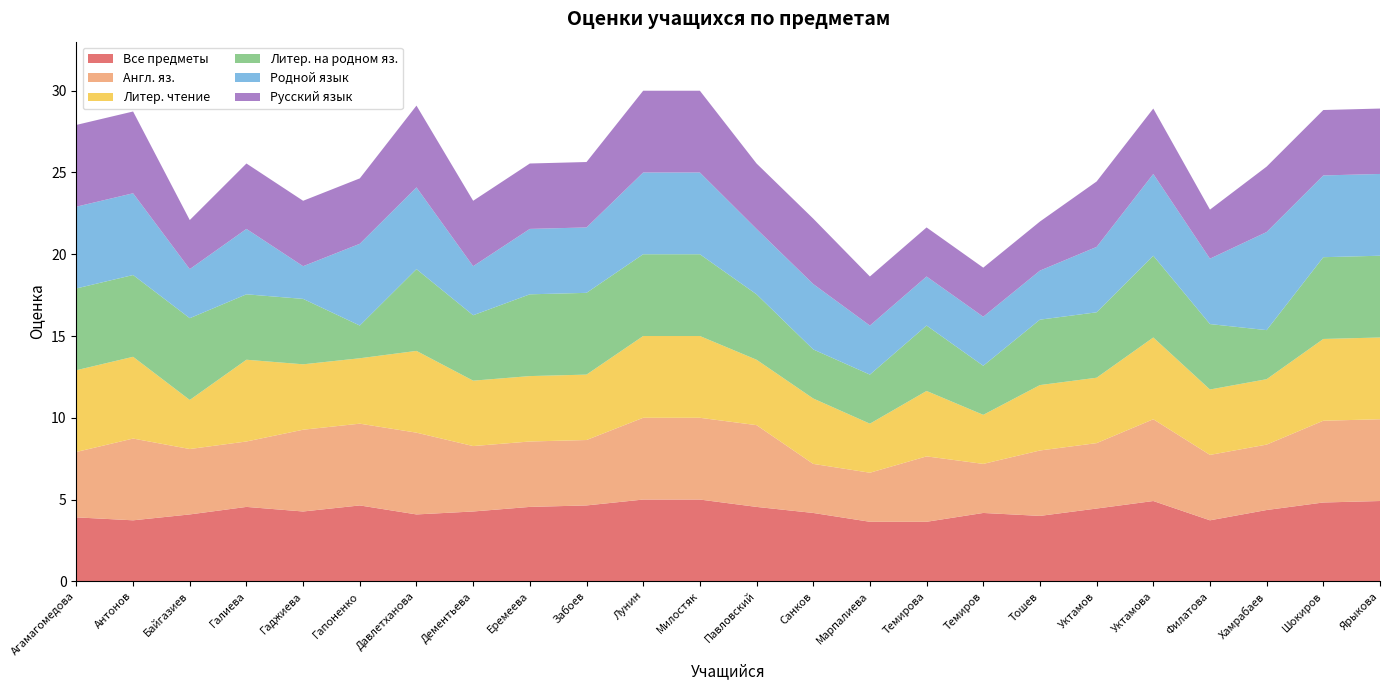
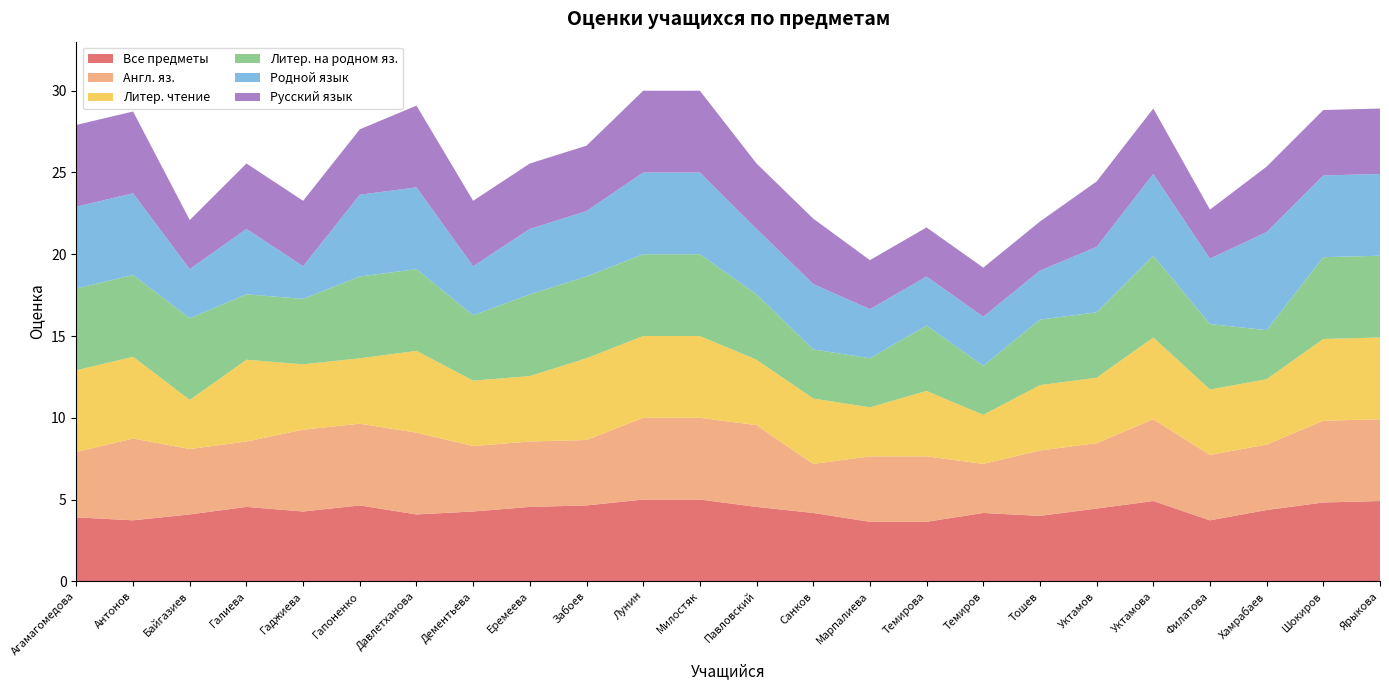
  {
    "Все предметы": {
      "Агамагомедова": 4,
      "Антонов": 3.7,
      "Байгазиев": 4,
      "Галиева": 4.6,
      "Гаджиева": 4.3,
      "Гапоненко": 4.6,
      "Давлетханова": 4,
      "Дементьева": 4.3,
      "Еремеева": 4.6,
      "Забоев": 4.6,
      "Лунин": 5,
      "Милостяк": 5,
      "Павловский": 4.6,
      "Санков": 4.2,
      "Марпалиева": 3.6,
      "Темирова": 3.6,
      "Темиров": 4.2,
      "Тошев": 4,
      "Уктамов": 4.5,
      "Уктамова": 5,
      "Филатова": 3.7,
      "Хамрабаев": 4.4,
      "Шокиров": 4.8,
      "Ярыкова": 5
    },
    "Англ. яз.": {
      "Агамагомедова": 4,
      "Антонов": 5,
      "Байгазиев": 4,
      "Галиева": 4,
      "Гаджиева": 5,
      "Гапоненко": 5,
      "Давлетханова": 5,
      "Дементьева": 4,
      "Еремеева": 4,
      "Забоев": 4,
      "Лунин": 5,
      "Милостяк": 5,
      "Павловский": 5,
      "Санков": 3,
-     "Марпалиева": 3,
+     "Марпалиева": 4,
      "Темирова": 4,
      "Темиров": 3,
      "Тошев": 4,
      "Уктамов": 4,
      "Уктамова": 5,
      "Филатова": 4,
      "Хамрабаев": 4,
      "Шокиров": 5,
      "Ярыкова": 5
    },
    "Литер. чтение": {
      "Агамагомедова": 5,
      "Антонов": 5,
      "Байгазиев": 3,
      "Галиева": 5,
      "Гаджиева": 4,
      "Гапоненко": 4,
      "Давлетханова": 5,
      "Дементьева": 4,
      "Еремеева": 4,
-     "Забоев": 4,
+     "Забоев": 5,
      "Лунин": 5,
      "Милостяк": 5,
      "Павловский": 4,
      "Санков": 4,
      "Марпалиева": 3,
      "Темирова": 4,
      "Темиров": 3,
      "Тошев": 4,
      "Уктамов": 4,
      "Уктамова": 5,
      "Филатова": 4,
      "Хамрабаев": 4,
      "Шокиров": 5,
      "Ярыкова": 5
    },
    "Литер. на родном яз.": {
      "Агамагомедова": 5,
      "Антонов": 5,
      "Байгазиев": 5,
      "Галиева": 4,
      "Гаджиева": 4,
-     "Гапоненко": 2,
+     "Гапоненко": 5,
      "Давлетханова": 5,
      "Дементьева": 4,
      "Еремеева": 5,
      "Забоев": 5,
      "Лунин": 5,
      "Милостяк": 5,
      "Павловский": 4,
      "Санков": 3,
      "Марпалиева": 3,
      "Темирова": 4,
      "Темиров": 3,
      "Тошев": 4,
      "Уктамов": 4,
      "Уктамова": 5,
      "Филатова": 4,
      "Хамрабаев": 3,
      "Шокиров": 5,
      "Ярыкова": 5
    },
    "Родной язык": {
      "Агамагомедова": 5,
      "Антонов": 5,
      "Байгазиев": 3,
      "Галиева": 4,
      "Гаджиева": 2,
      "Гапоненко": 5,
      "Давлетханова": 5,
      "Дементьева": 3,
      "Еремеева": 4,
      "Забоев": 4,
      "Лунин": 5,
      "Милостяк": 5,
      "Павловский": 4,
      "Санков": 4,
      "Марпалиева": 3,
      "Темирова": 3,
      "Темиров": 3,
      "Тошев": 3,
      "Уктамов": 4,
      "Уктамова": 5,
      "Филатова": 4,
      "Хамрабаев": 6,
      "Шокиров": 5,
      "Ярыкова": 5
    },
    "Русский язык": {
      "Агамагомедова": 5,
      "Антонов": 5,
      "Байгазиев": 3,
      "Галиева": 4,
      "Гаджиева": 4,
      "Гапоненко": 4,
      "Давлетханова": 5,
      "Дементьева": 4,
      "Еремеева": 4,
      "Забоев": 4,
      "Лунин": 5,
      "Милостяк": 5,
      "Павловский": 4,
      "Санков": 4,
      "Марпалиева": 3,
      "Темирова": 3,
      "Темиров": 3,
      "Тошев": 3,
      "Уктамов": 4,
      "Уктамова": 4,
      "Филатова": 3,
      "Хамрабаев": 4,
      "Шокиров": 4,
      "Ярыкова": 4
    }
  }
